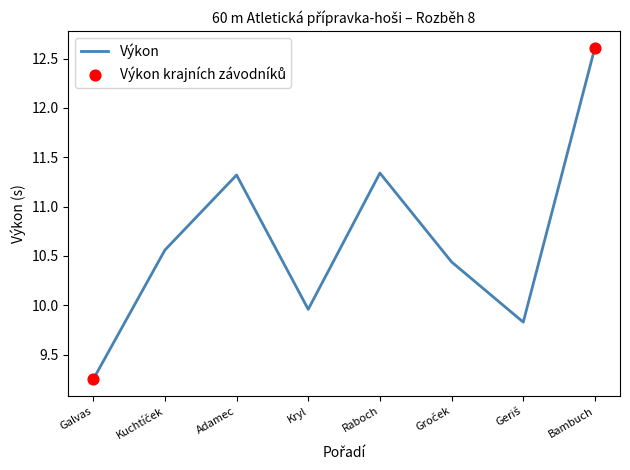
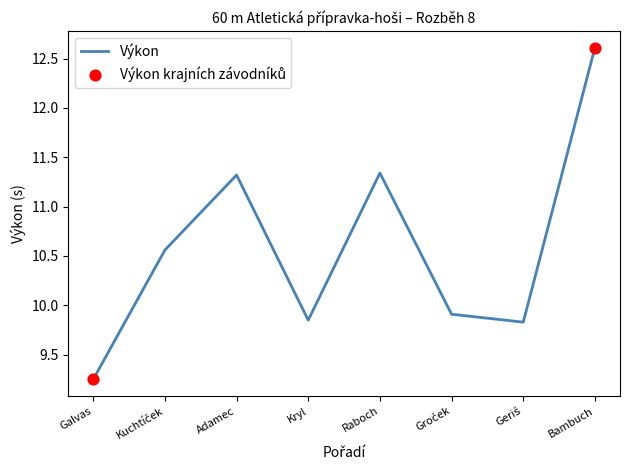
  {
    "Výkon": {
      "Kuchtíček": 10.6,
      "Adamec": 11.3,
-     "Kryl": 10.0,
+     "Kryl": 9.9,
      "Raboch": 11.3,
-     "Groček": 10.4,
+     "Groček": 9.9,
      "Geriš": 9.8
    }
  }
